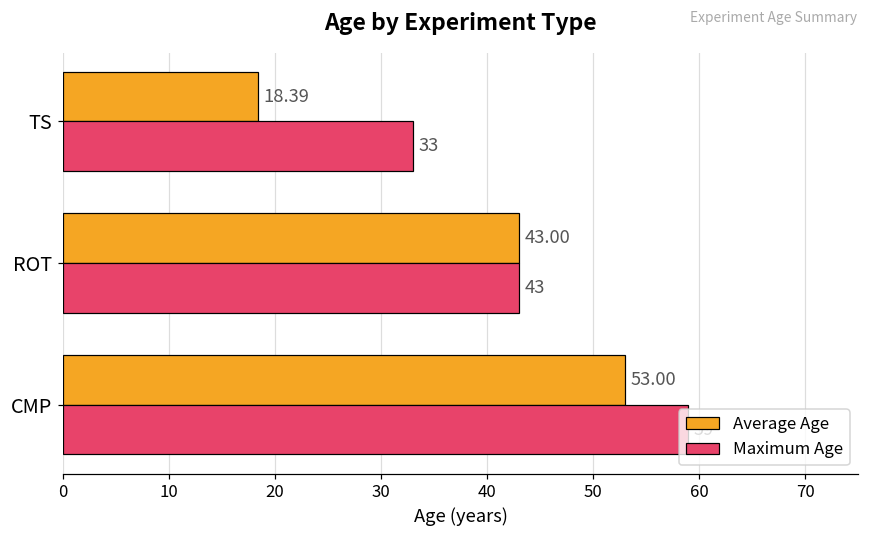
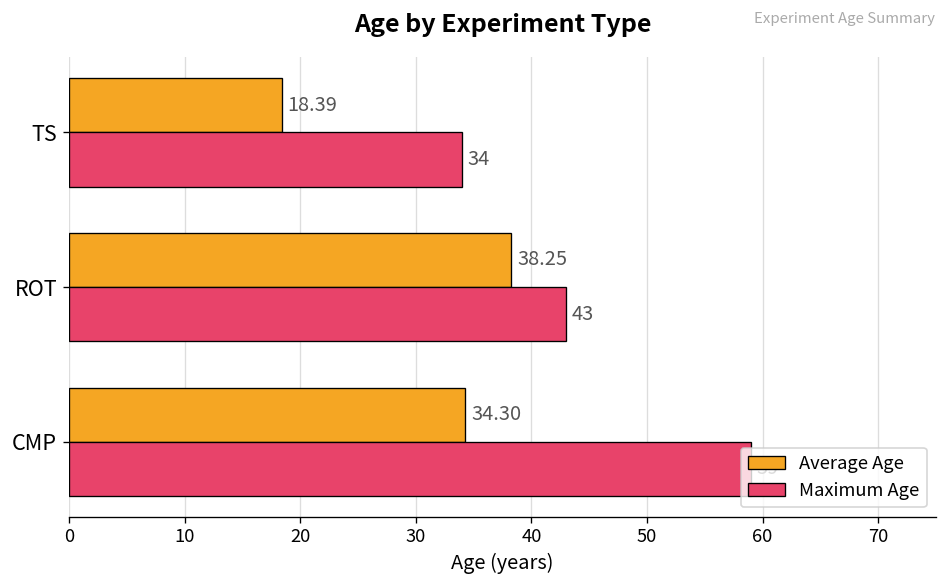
  {
    "Average Age": {
      "TS": 18.39,
-     "ROT": 43.00,
-     "CMP": 53.00
+     "ROT": 38.25,
+     "CMP": 34.30
    },
    "Maximum Age": {
-     "TS": 33,
+     "TS": 34,
      "ROT": 43
    }
  }
